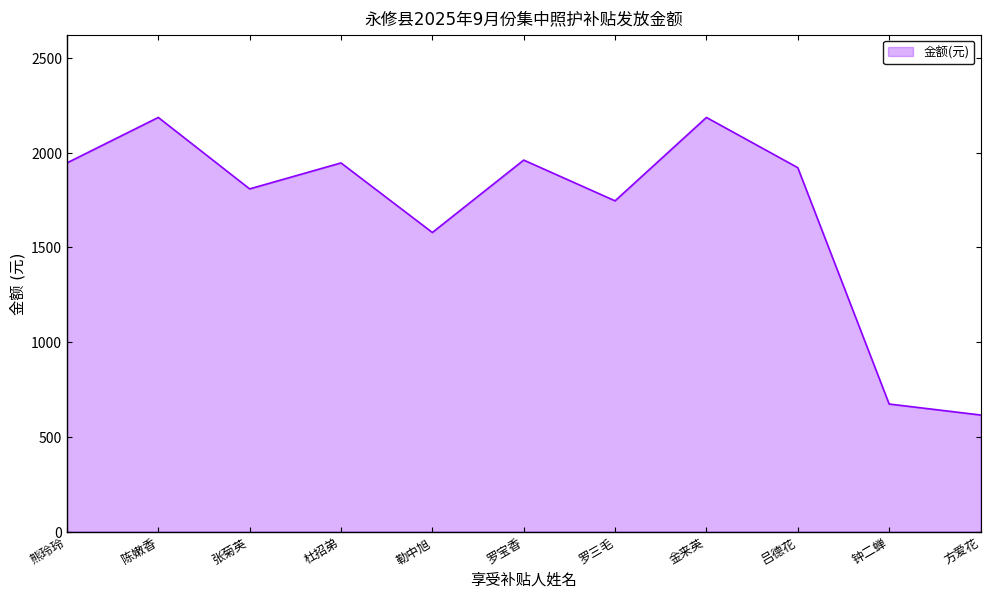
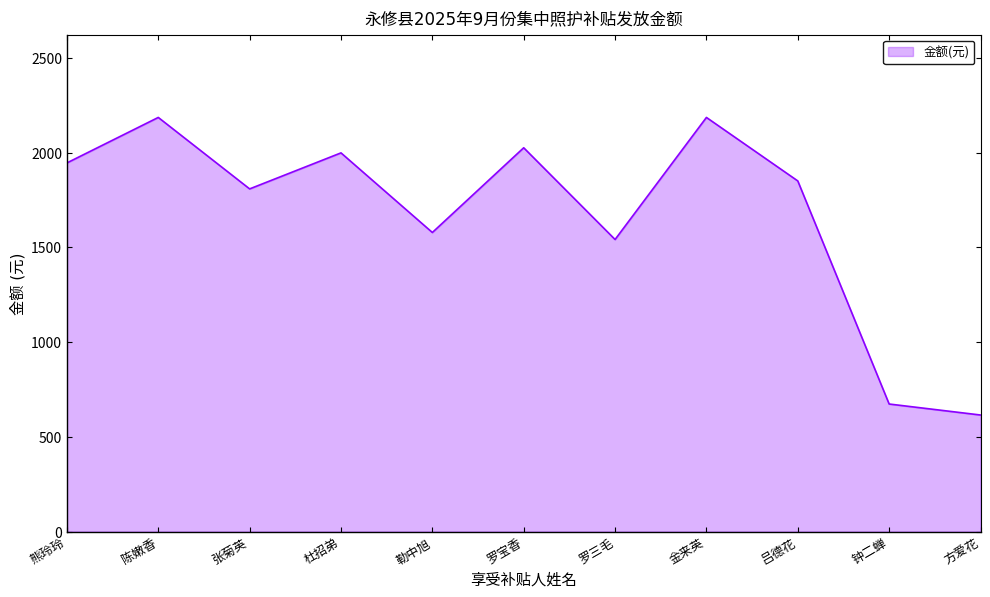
  {
    "熊玲玲": 1950,
    "陈嫩香": 2190,
    "张菊英": 1810,
-   "杜招弟": 1950,
+   "杜招弟": 2000,
    "勒中旭": 1580,
-   "罗宝香": 1960,
-   "罗三毛": 1750,
+   "罗宝香": 2030,
+   "罗三毛": 1540,
    "金来英": 2190,
-   "吕德花": 1920,
+   "吕德花": 1850,
    "钟二蝉": 670,
    "方爱花": 620
  }
